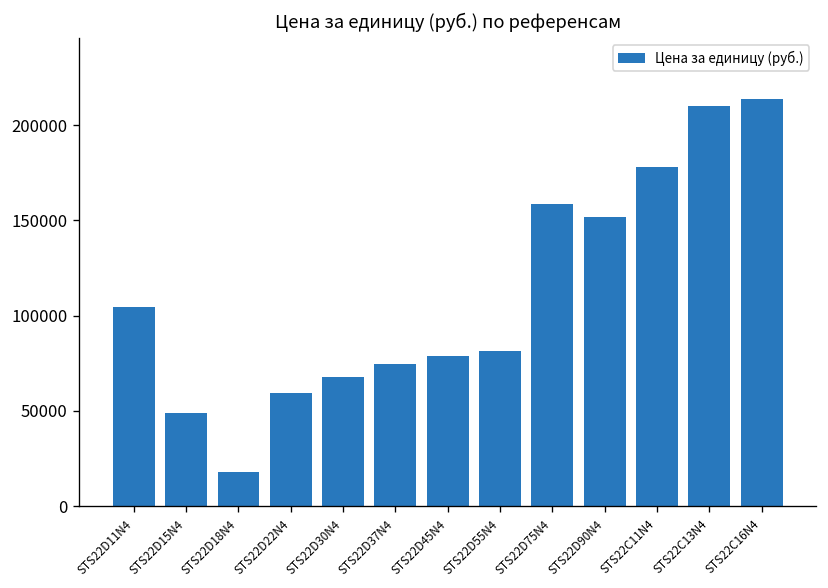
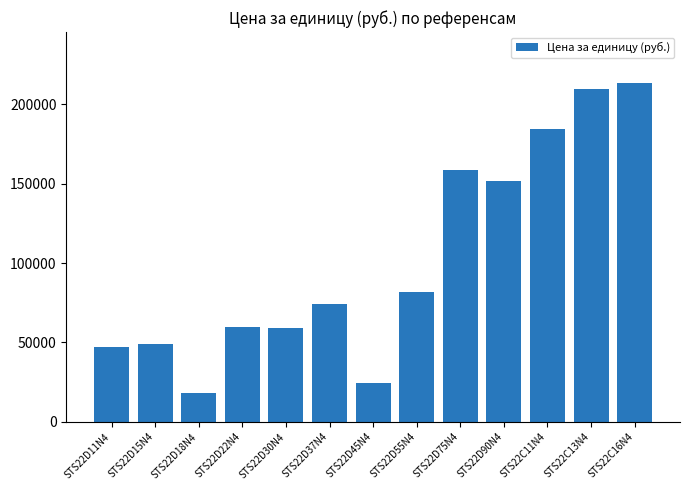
  {
-   "STS22D11N4": 105000,
+   "STS22D11N4": 47000,
    "STS22D15N4": 49000,
    "STS22D18N4": 18000,
    "STS22D22N4": 60000,
-   "STS22D30N4": 68000,
+   "STS22D30N4": 59000,
    "STS22D37N4": 74000,
-   "STS22D45N4": 79000,
+   "STS22D45N4": 24000,
    "STS22D55N4": 82000,
    "STS22D75N4": 159000,
    "STS22D90N4": 152000,
-   "STS22C11N4": 178000,
+   "STS22C11N4": 184000,
    "STS22C13N4": 210000,
    "STS22C16N4": 214000
  }
